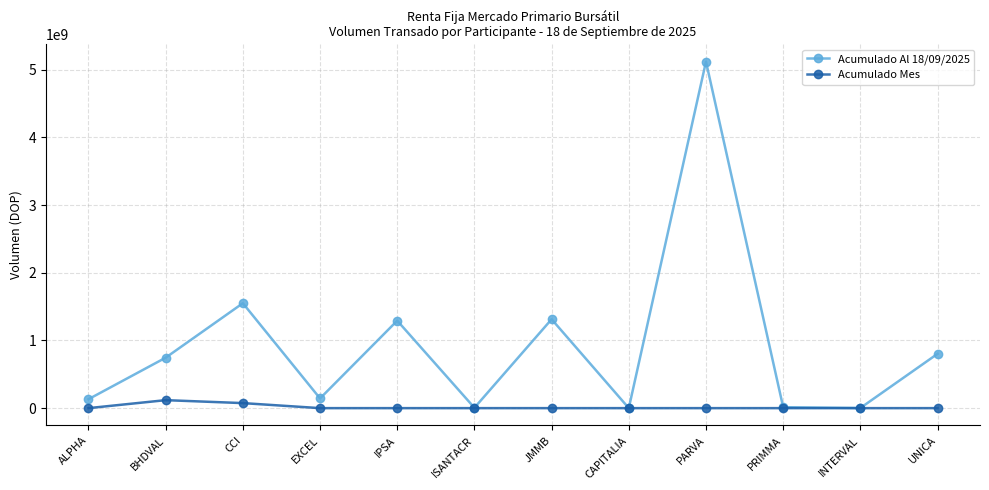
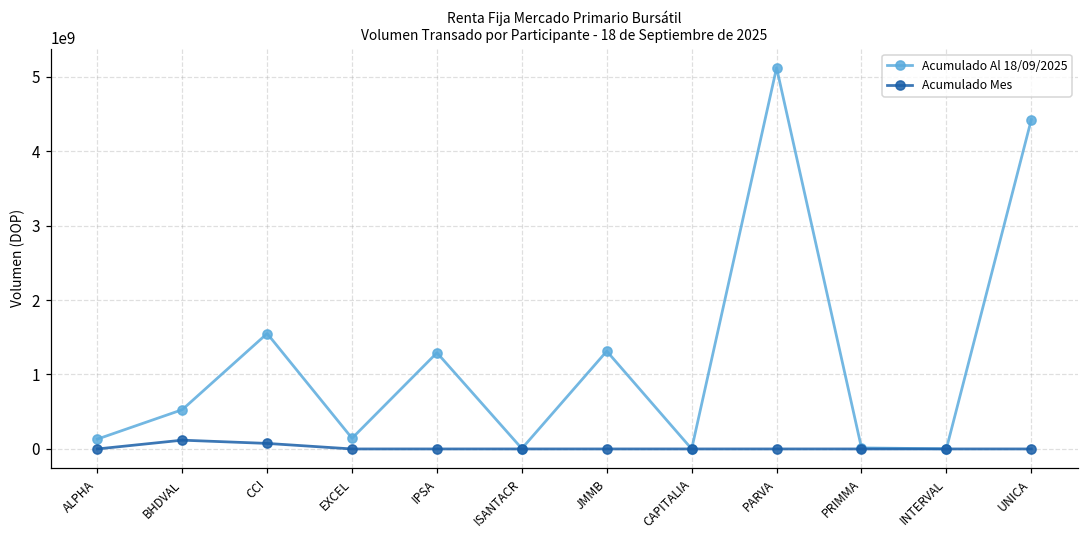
  {
    "Acumulado Al 18/09/2025": {
      "ALPHA": 100000000,
-     "BHDVAL": 700000000,
+     "BHDVAL": 500000000,
      "CCI": 1600000000,
      "EXCEL": 100000000,
      "IPSA": 1300000000,
      "JMMB": 1300000000,
      "PARVA": 5100000000,
-     "UNICA": 800000000
+     "UNICA": 4400000000
    },
    "Acumulado Mes": {
      "ALPHA": 0,
      "BHDVAL": 100000000,
      "CCI": 100000000,
      "EXCEL": 0,
      "IPSA": 0,
      "JMMB": 0,
      "PARVA": 0,
      "UNICA": 0
    }
  }
